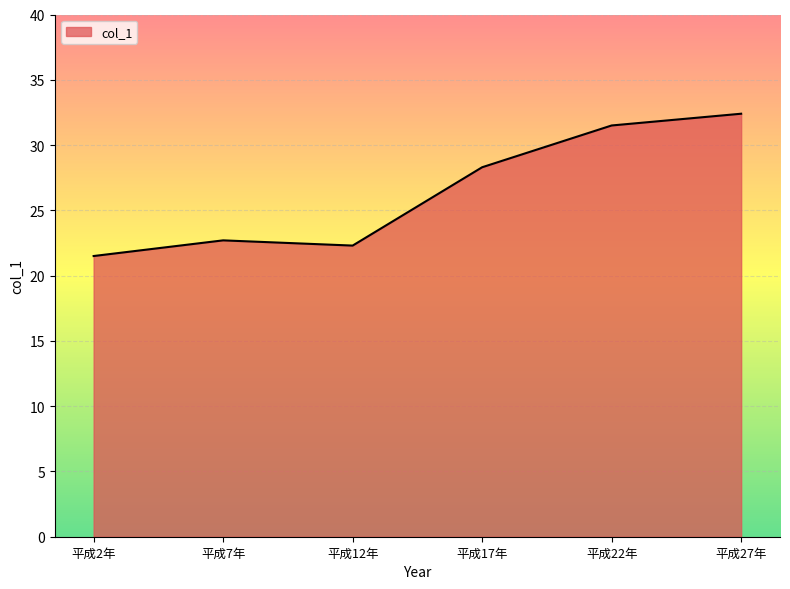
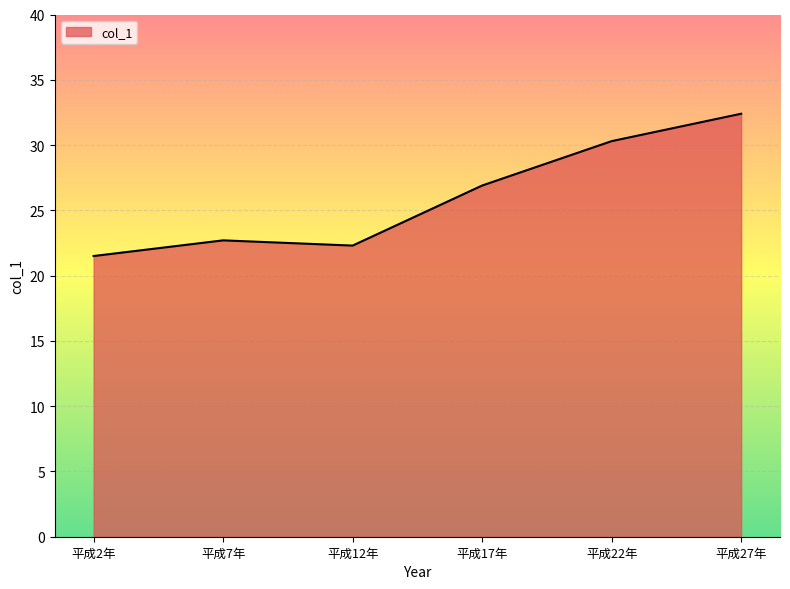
  {
    "平成2年": 21.5,
    "平成7年": 22.7,
    "平成12年": 22.3,
-   "平成17年": 28.3,
-   "平成22年": 31.5,
+   "平成17年": 26.9,
+   "平成22年": 30.3,
    "平成27年": 32.4
  }
